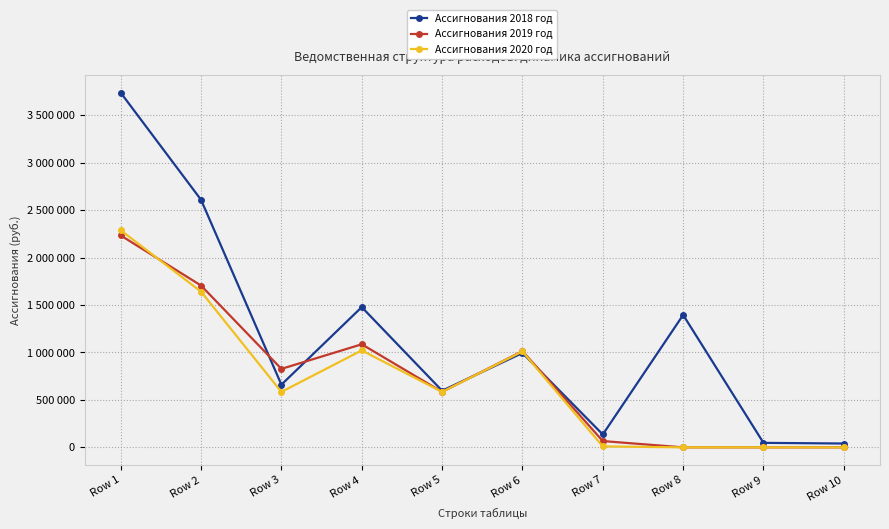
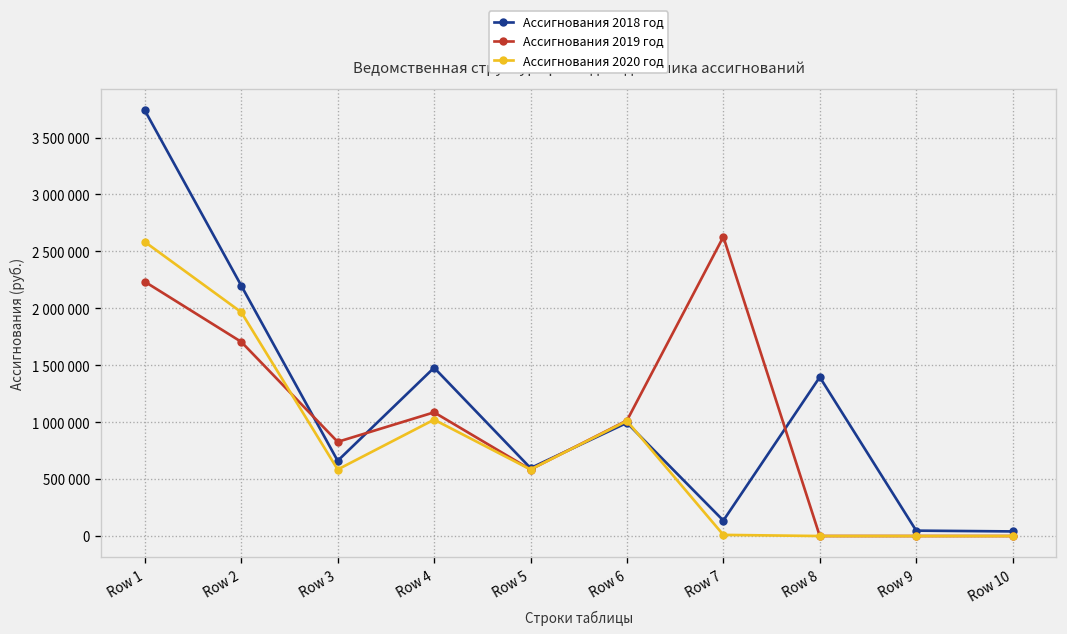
  {
    "Ассигнования 2018 год": {
      "Row 1": 3700000,
-     "Row 2": 2600000,
+     "Row 2": 2200000,
      "Row 3": 700000,
      "Row 4": 1500000,
      "Row 7": 100000,
      "Row 8": 1400000,
      "Row 9": 0,
      "Row 10": 0
    },
    "Ассигнования 2019 год": {
      "Row 1": 2200000,
      "Row 2": 1700000,
      "Row 3": 800000,
      "Row 4": 1100000,
-     "Row 7": 100000
+     "Row 7": 2600000
    },
    "Ассигнования 2020 год": {
-     "Row 1": 2300000,
-     "Row 2": 1600000,
+     "Row 1": 2600000,
+     "Row 2": 2000000,
      "Row 3": 600000,
      "Row 4": 1000000,
      "Row 7": 0
    }
  }
